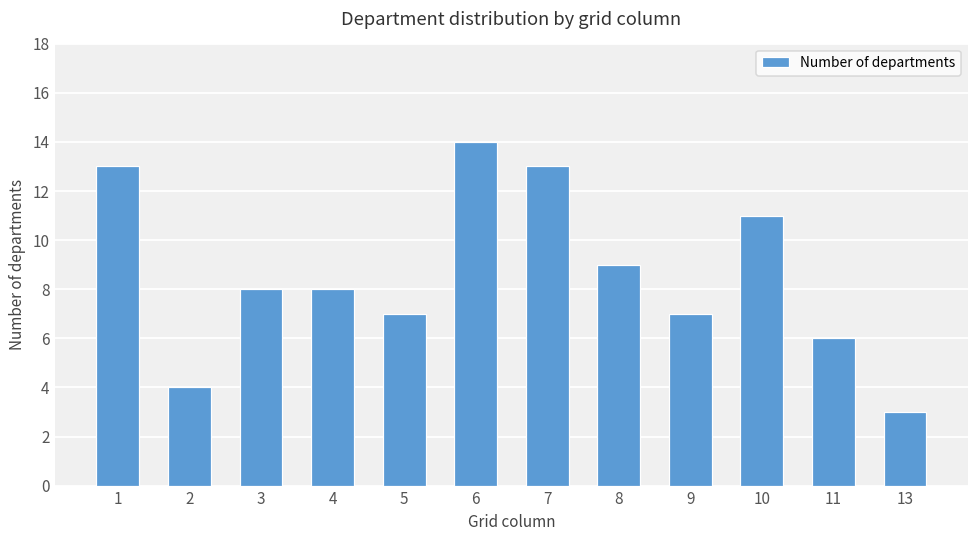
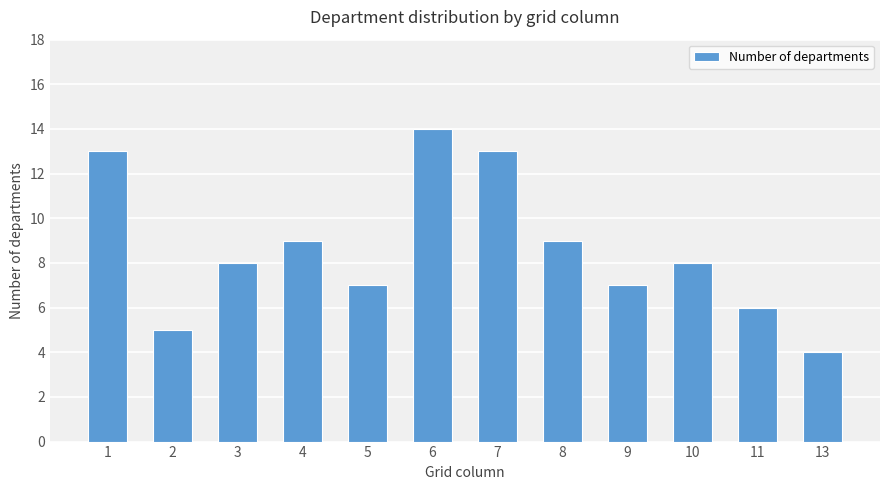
  {
    "1": 13,
-   "2": 4,
+   "2": 5,
    "3": 8,
-   "4": 8,
+   "4": 9,
    "5": 7,
    "6": 14,
    "7": 13,
    "8": 9,
    "9": 7,
-   "10": 11,
+   "10": 8,
    "11": 6,
-   "13": 3
+   "13": 4
  }
